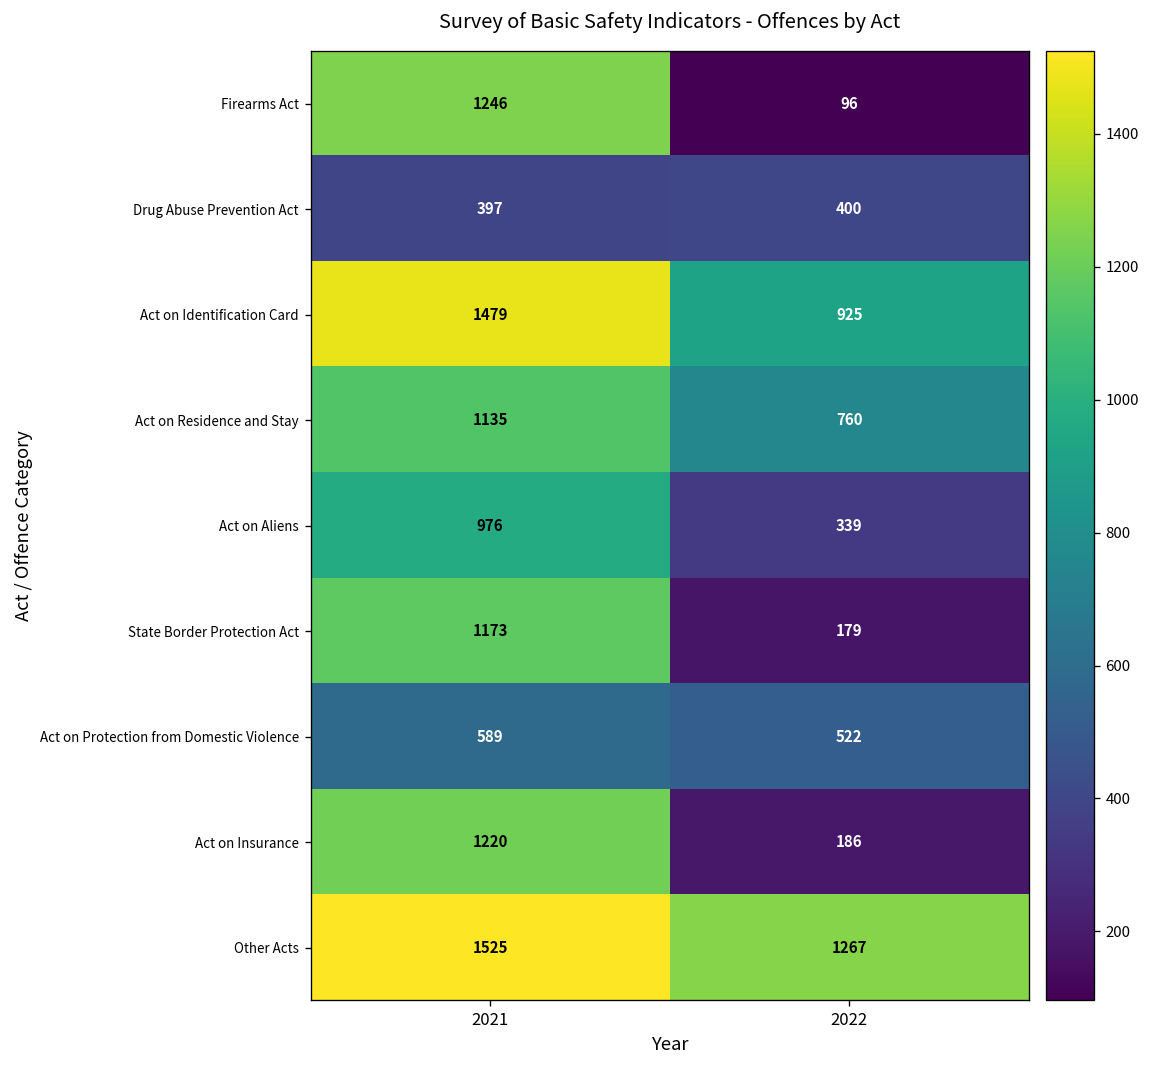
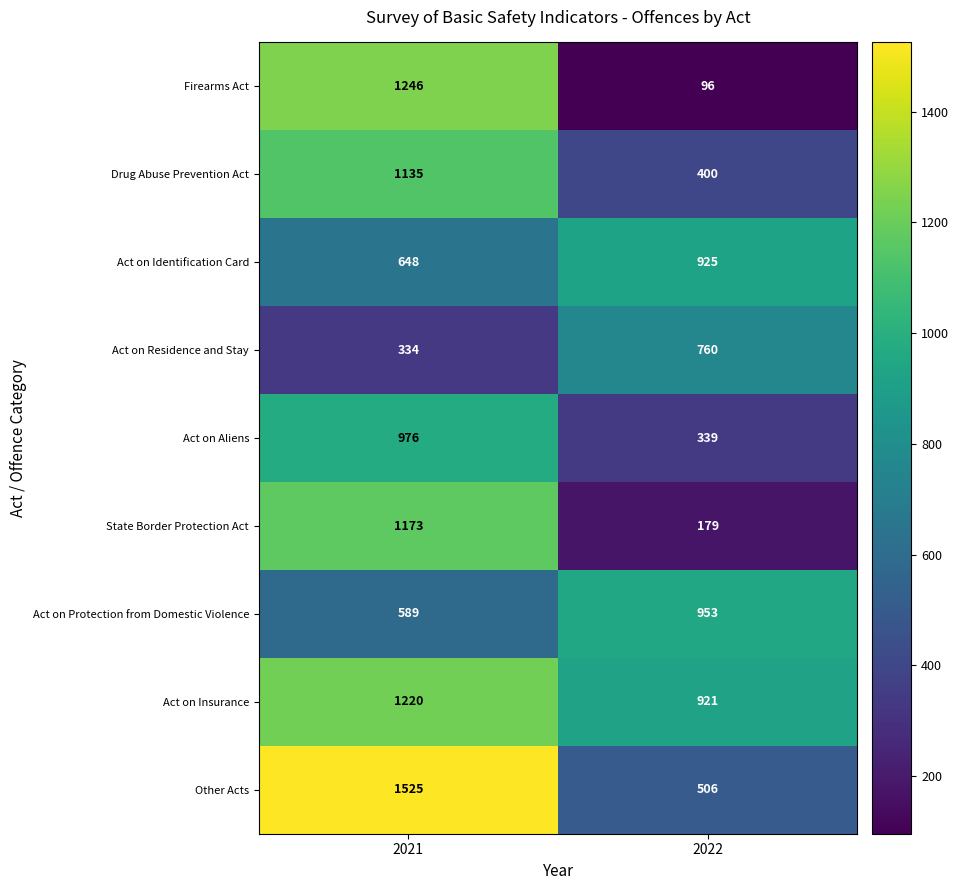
  {
    "Firearms Act": {
      "2021": 1246,
      "2022": 96
    },
    "Drug Abuse Prevention Act": {
-     "2021": 397,
+     "2021": 1135,
      "2022": 400
    },
    "Act on Identification Card": {
-     "2021": 1479,
+     "2021": 648,
      "2022": 925
    },
    "Act on Residence and Stay": {
-     "2021": 1135,
+     "2021": 334,
      "2022": 760
    },
    "Act on Aliens": {
      "2021": 976,
      "2022": 339
    },
    "State Border Protection Act": {
      "2021": 1173,
      "2022": 179
    },
    "Act on Protection from Domestic Violence": {
      "2021": 589,
-     "2022": 522
+     "2022": 953
    },
    "Act on Insurance": {
      "2021": 1220,
-     "2022": 186
+     "2022": 921
    },
    "Other Acts": {
      "2021": 1525,
-     "2022": 1267
+     "2022": 506
    }
  }
